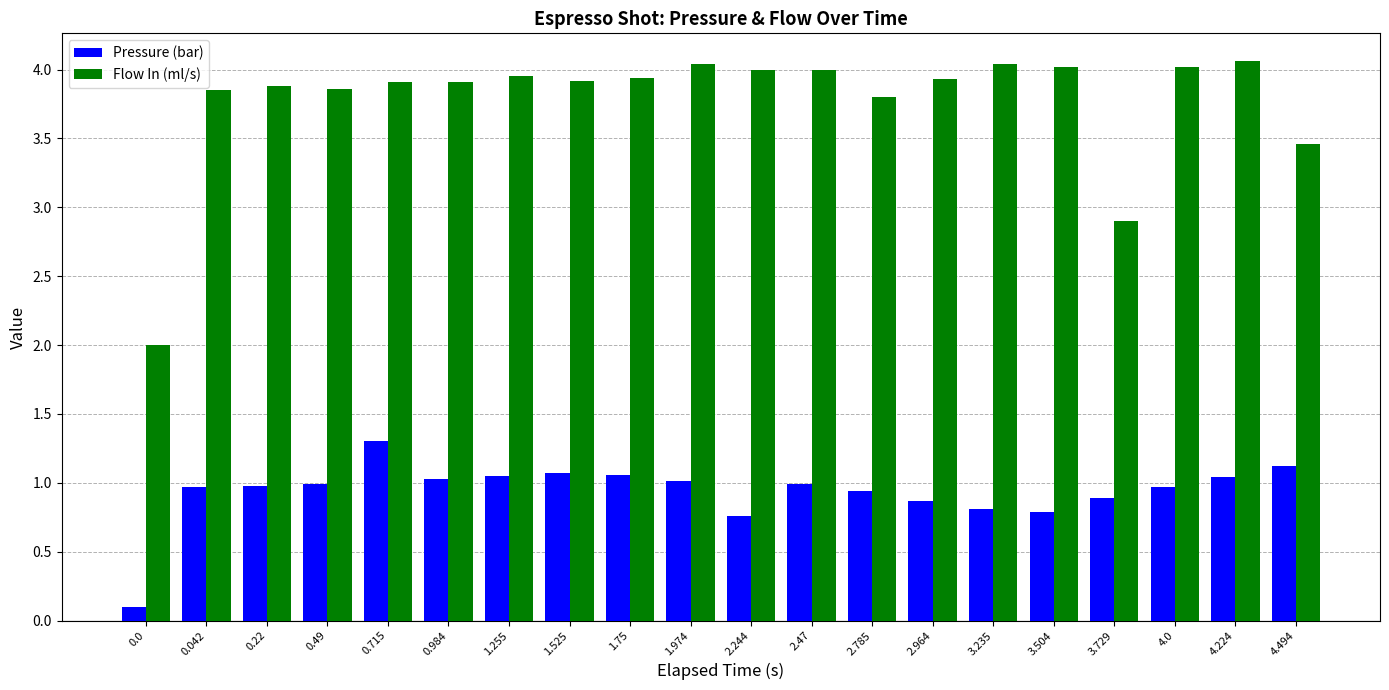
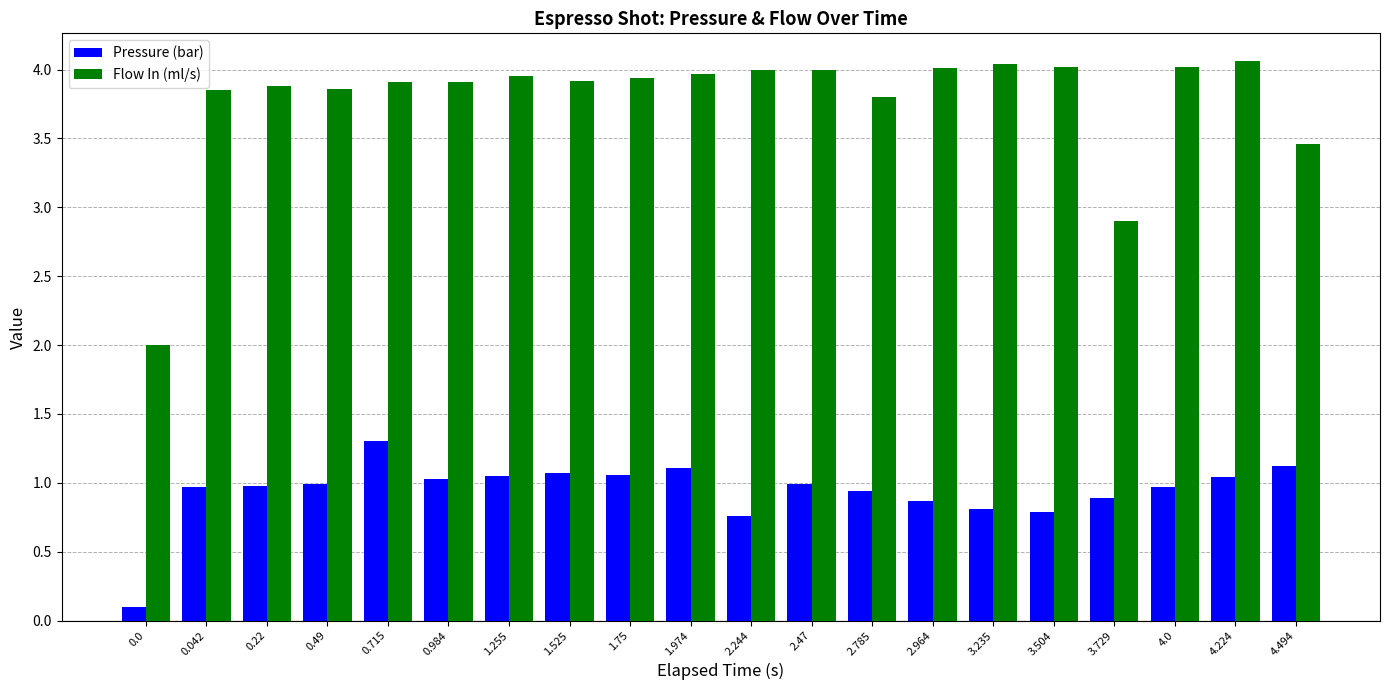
  {
    "Pressure (bar)": {
      "0.0": 0.10,
      "0.042": 0.97,
      "0.22": 0.98,
      "0.49": 0.99,
      "0.715": 1.30,
      "0.984": 1.03,
      "1.255": 1.05,
      "1.525": 1.07,
      "1.75": 1.06,
-     "1.974": 1.01,
+     "1.974": 1.11,
      "2.244": 0.76,
      "2.47": 0.99,
      "2.785": 0.94,
      "2.964": 0.87,
      "3.235": 0.81,
      "3.504": 0.79,
      "3.729": 0.89,
      "4.0": 0.97,
      "4.224": 1.04,
      "4.494": 1.12
    },
    "Flow In (ml/s)": {
      "0.0": 2.00,
      "0.042": 3.85,
      "0.22": 3.88,
      "0.49": 3.86,
      "0.715": 3.91,
      "0.984": 3.91,
      "1.255": 3.95,
      "1.525": 3.92,
      "1.75": 3.94,
-     "1.974": 4.04,
+     "1.974": 3.97,
      "2.244": 4.00,
      "2.47": 4.00,
      "2.785": 3.80,
-     "2.964": 3.93,
+     "2.964": 4.01,
      "3.235": 4.04,
      "3.504": 4.02,
      "3.729": 2.90,
      "4.0": 4.02,
      "4.224": 4.06,
      "4.494": 3.46
    }
  }
